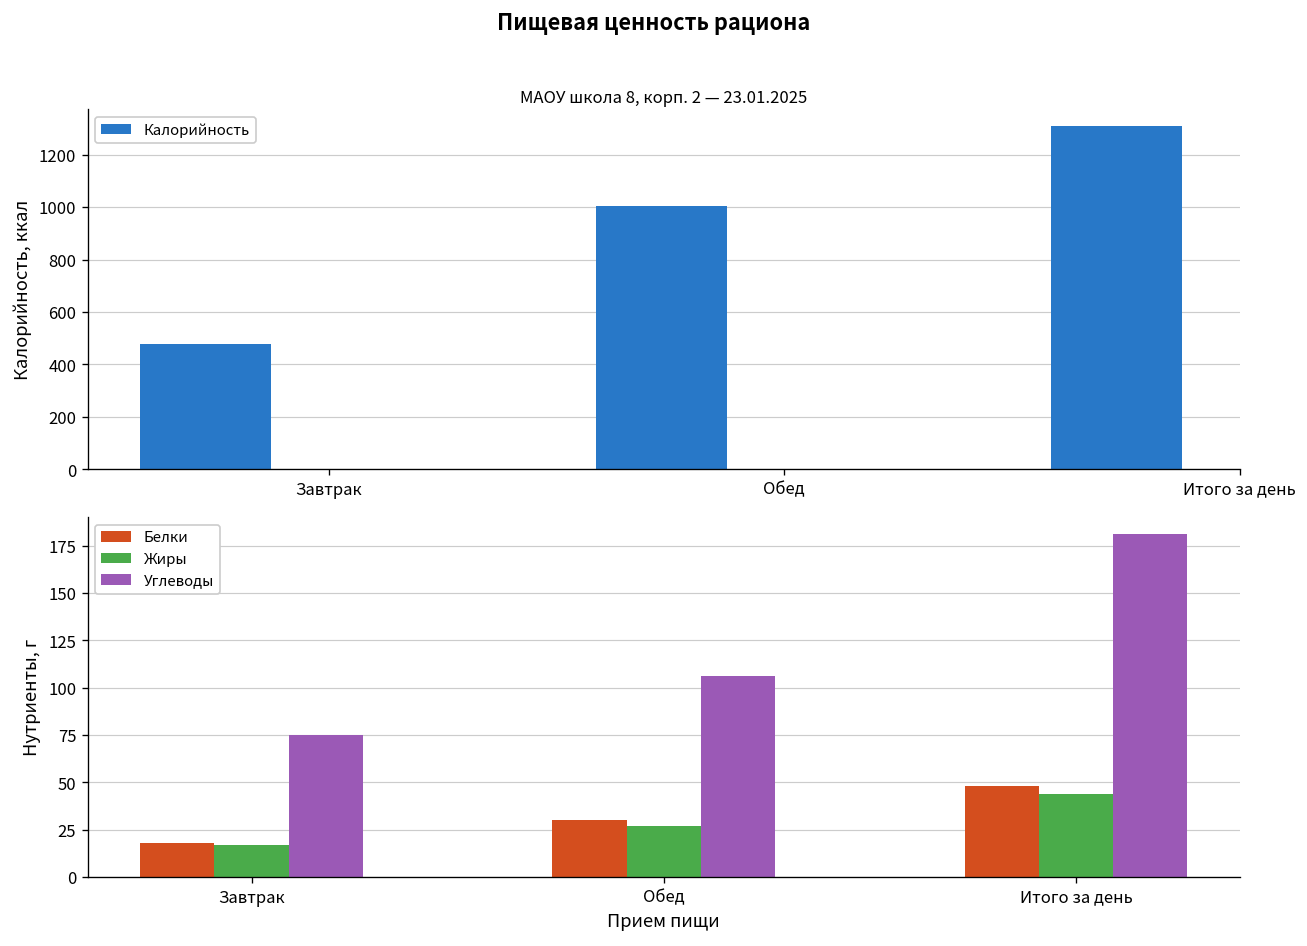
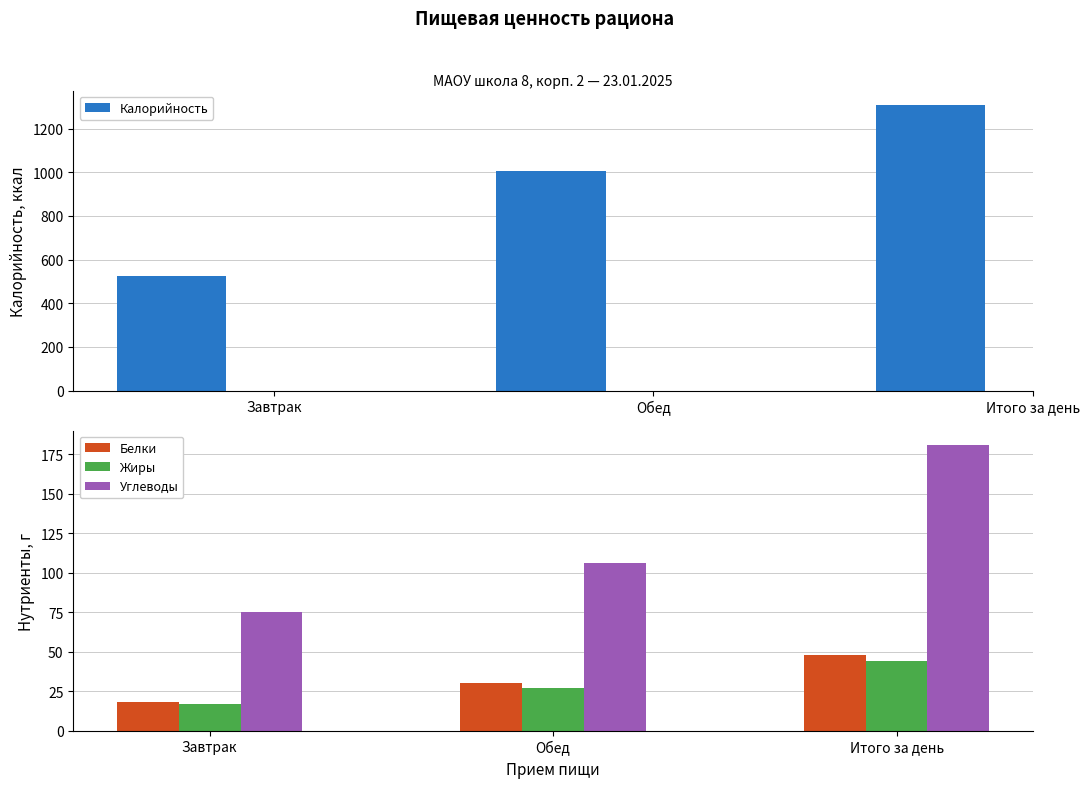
  {
    "МАОУ школа 8, корп. 2 — 23.01.2025": {
-     "Завтрак": 480,
+     "Завтрак": 530,
      "Обед": 1010,
      "Итого за день": 1310
    }
  }
